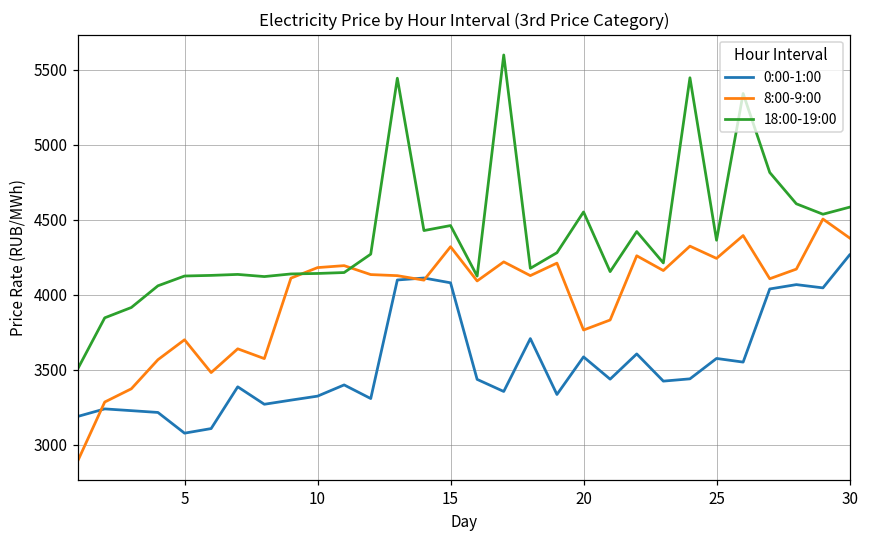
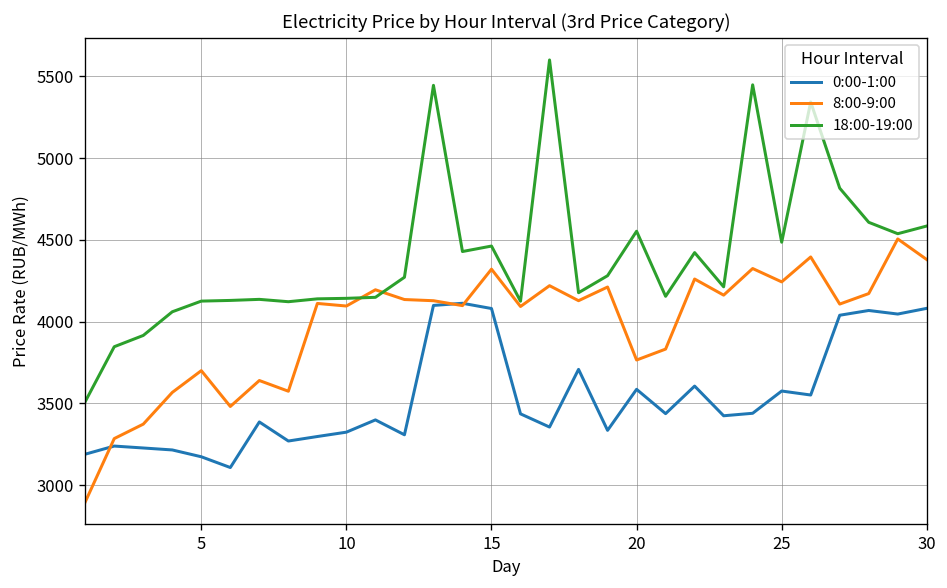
  {
    "0:00-1:00": {
-     "5": 3080,
+     "5": 3170,
      "10": 3320,
      "15": 4080,
      "20": 3590,
      "25": 3580,
-     "30": 4270
+     "30": 4080
    },
    "8:00-9:00": {
      "5": 3700,
-     "10": 4180,
+     "10": 4100,
      "15": 4320,
      "20": 3770,
      "25": 4240,
      "30": 4380
    },
    "18:00-19:00": {
      "5": 4130,
      "10": 4140,
      "15": 4460,
      "20": 4550,
-     "25": 4360,
+     "25": 4490,
      "30": 4580
    }
  }
